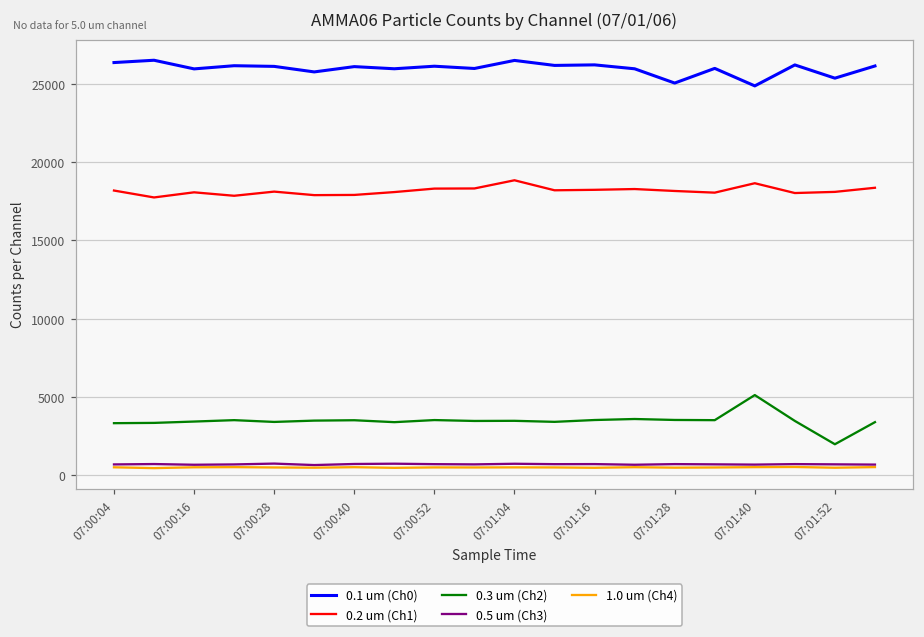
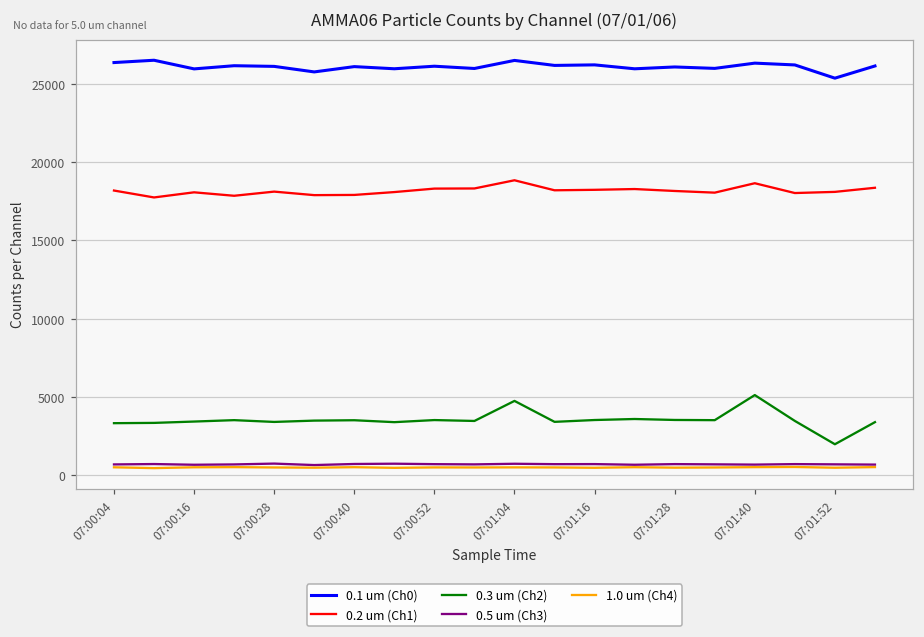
  {
    "0.1 um (Ch0)": {
      "07:00:04": 26400,
      "07:00:16": 26000,
      "07:00:28": 26100,
      "07:00:40": 26100,
      "07:00:52": 26200,
      "07:01:04": 26500,
      "07:01:16": 26200,
-     "07:01:28": 25100,
-     "07:01:40": 24900,
+     "07:01:28": 26100,
+     "07:01:40": 26400,
      "07:01:52": 25400
    },
    "0.2 um (Ch1)": {
      "07:00:04": 18200,
      "07:00:16": 18100,
      "07:00:28": 18100,
      "07:00:40": 17900,
      "07:00:52": 18300,
      "07:01:04": 18900,
      "07:01:16": 18200,
      "07:01:28": 18200,
      "07:01:40": 18700,
      "07:01:52": 18100
    },
    "0.3 um (Ch2)": {
      "07:00:04": 3300,
      "07:00:16": 3400,
      "07:00:28": 3400,
      "07:00:40": 3500,
      "07:00:52": 3500,
-     "07:01:04": 3500,
+     "07:01:04": 4700,
      "07:01:16": 3500,
      "07:01:28": 3500,
      "07:01:40": 5100,
      "07:01:52": 2000
    },
    "0.5 um (Ch3)": {
      "07:00:04": 700,
      "07:00:28": 700,
      "07:00:40": 700,
      "07:00:52": 700,
      "07:01:04": 700,
      "07:01:16": 700,
      "07:01:28": 700,
      "07:01:52": 700
    },
    "1.0 um (Ch4)": {
      "07:00:04": 500,
      "07:00:28": 500,
      "07:00:40": 500,
      "07:00:52": 500,
      "07:01:04": 500,
      "07:01:16": 500,
      "07:01:28": 500,
      "07:01:52": 500
    }
  }
